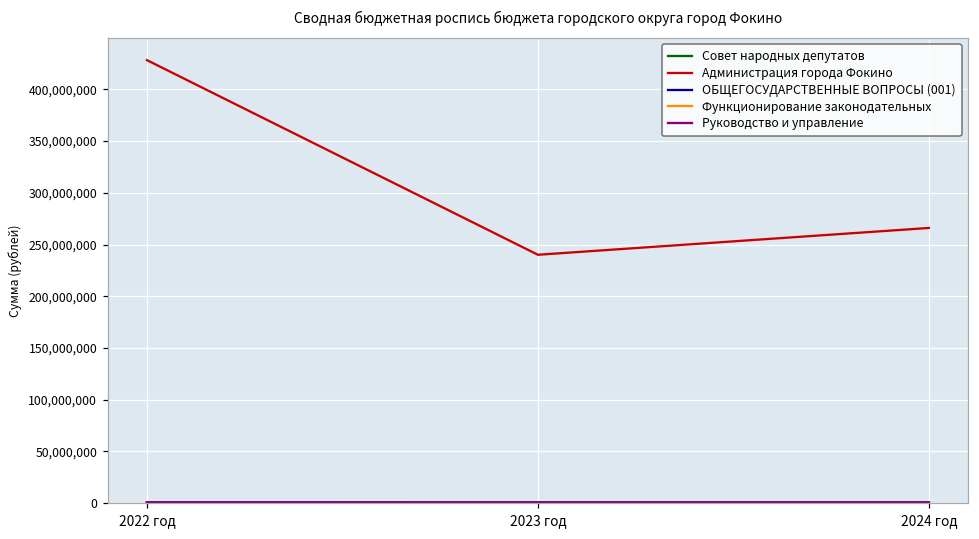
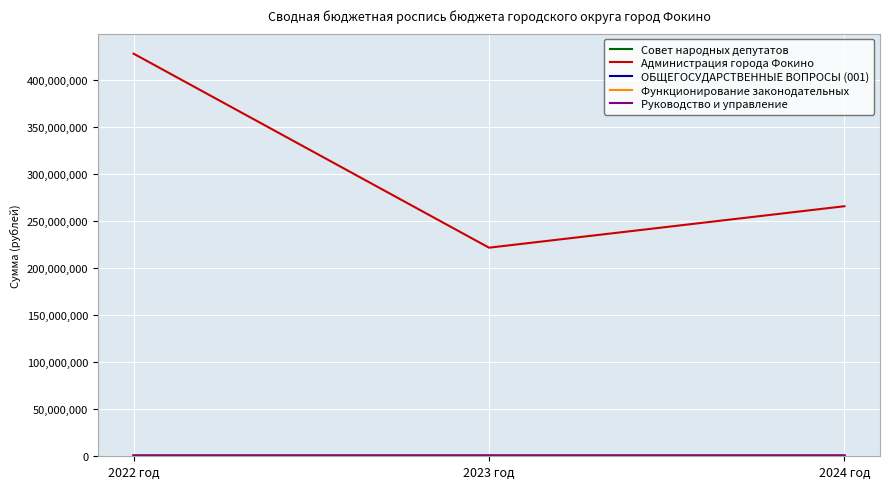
  {
    "Руководство и управление": {
      "2022 год": "0",
      "2023 год": "0",
      "2024 год": "0"
    },
    "Администрация города Фокино": {
      "2022 год": "430,000,000",
-     "2023 год": "240,000,000",
+     "2023 год": "220,000,000",
      "2024 год": "270,000,000"
    }
  }
